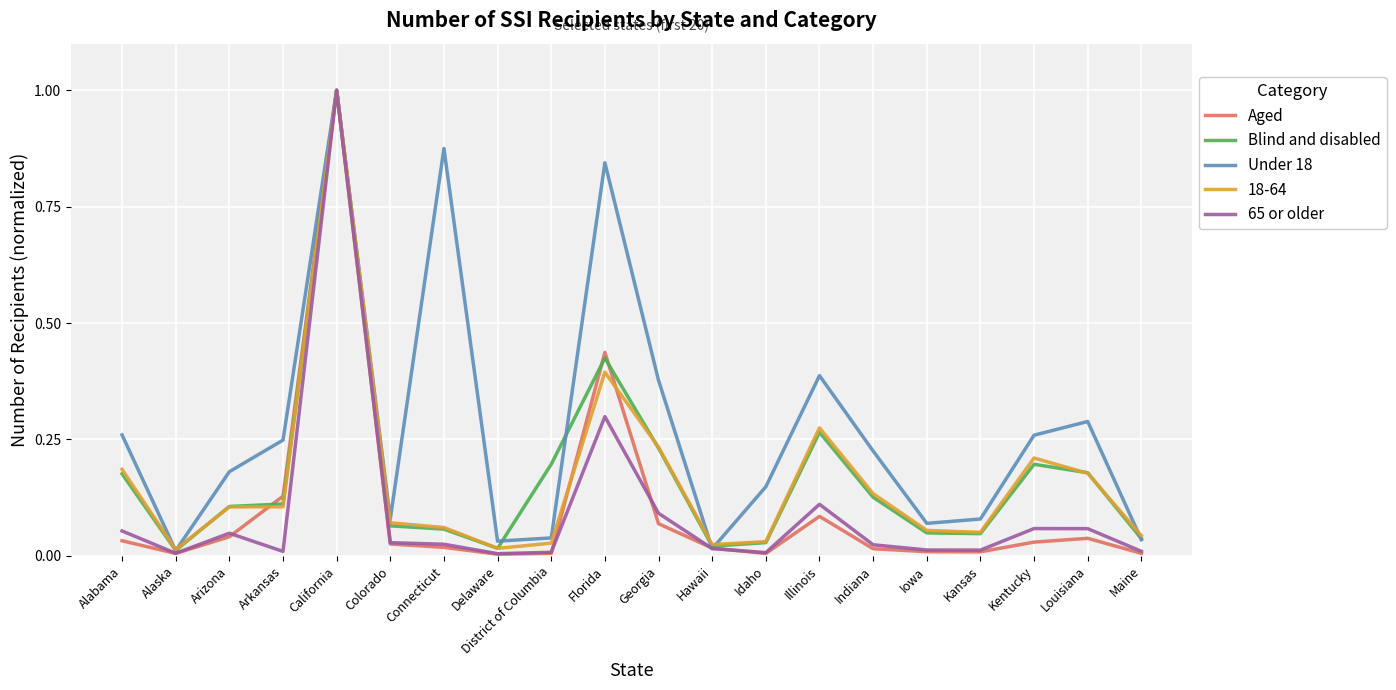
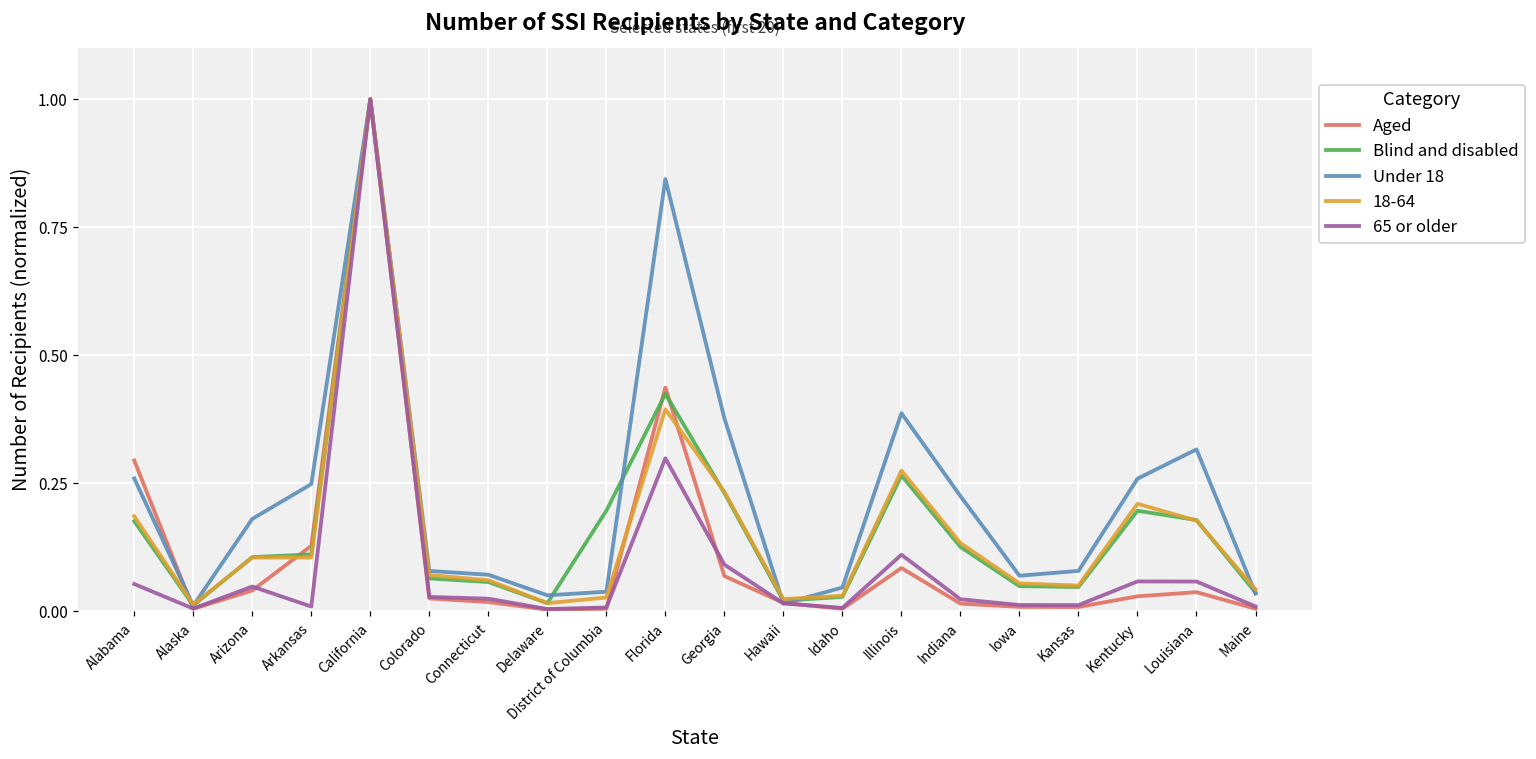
  {
    "Aged": {
-     "Alabama": 0.03,
+     "Alabama": 0.29,
      "Arizona": 0.04,
      "Arkansas": 0.13,
      "Connecticut": 0.02,
      "Florida": 0.44,
      "Georgia": 0.07,
      "Illinois": 0.08,
      "Indiana": 0.02,
      "Kentucky": 0.03,
      "Louisiana": 0.04
    },
    "Blind and disabled": {
      "Alabama": 0.18,
      "Arkansas": 0.11,
      "Colorado": 0.06,
      "District of Columbia": 0.20,
      "Florida": 0.42,
      "Illinois": 0.27,
      "Indiana": 0.13,
      "Kentucky": 0.20
    },
    "Under 18": {
      "Alabama": 0.26,
      "Arizona": 0.18,
      "Arkansas": 0.25,
      "Colorado": 0.08,
-     "Connecticut": 0.87,
+     "Connecticut": 0.07,
      "Delaware": 0.03,
      "District of Columbia": 0.04,
      "Florida": 0.84,
      "Georgia": 0.38,
-     "Idaho": 0.15,
+     "Idaho": 0.05,
      "Illinois": 0.39,
      "Indiana": 0.23,
      "Iowa": 0.07,
      "Kansas": 0.08,
      "Kentucky": 0.26,
-     "Louisiana": 0.29
+     "Louisiana": 0.32
    },
    "18-64": {
      "Alabama": 0.19,
      "Arkansas": 0.11,
      "Colorado": 0.07,
      "District of Columbia": 0.03,
      "Florida": 0.39,
      "Illinois": 0.27,
      "Indiana": 0.13,
      "Kentucky": 0.21,
      "Maine": 0.04
    },
    "65 or older": {
      "Alabama": 0.05,
      "Arizona": 0.05,
      "Arkansas": 0.01,
      "Connecticut": 0.02,
      "Florida": 0.30,
      "Georgia": 0.09,
      "Illinois": 0.11,
      "Indiana": 0.02,
      "Kentucky": 0.06,
      "Louisiana": 0.06
    }
  }
